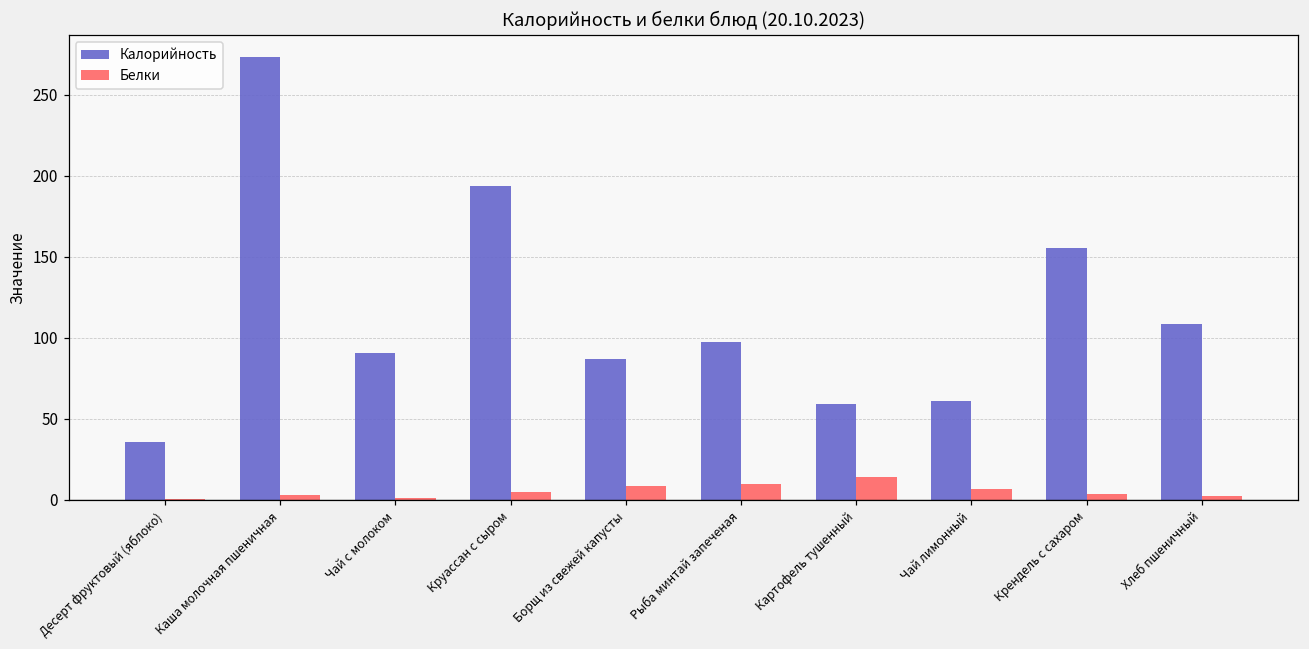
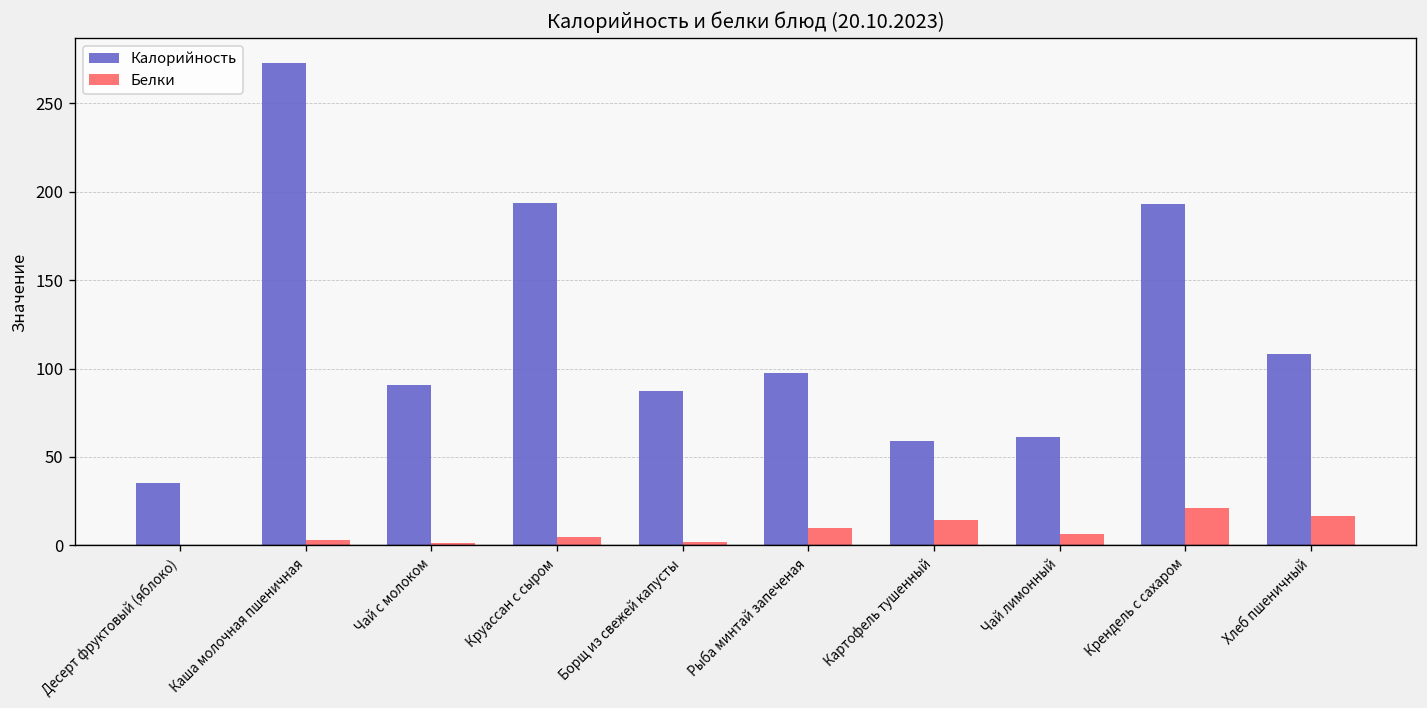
  {
    "Калорийность": {
      "Десерт фруктовый (яблоко)": 36,
      "Каша молочная пшеничная": 273,
      "Чай с молоком": 91,
      "Круассан с сыром": 194,
      "Борщ из свежей капусты": 87,
      "Рыба минтай запеченая": 97,
      "Картофель тушенный": 59,
      "Чай лимонный": 61,
-     "Крендель с сахаром": 156,
+     "Крендель с сахаром": 193,
      "Хлеб пшеничный": 109
    },
    "Белки": {
      "Каша молочная пшеничная": 3,
      "Круассан с сыром": 5,
-     "Борщ из свежей капусты": 8,
+     "Борщ из свежей капусты": 2,
      "Рыба минтай запеченая": 10,
      "Картофель тушенный": 14,
      "Чай лимонный": 6,
-     "Крендель с сахаром": 4,
-     "Хлеб пшеничный": 3
+     "Крендель с сахаром": 21,
+     "Хлеб пшеничный": 17
    }
  }
